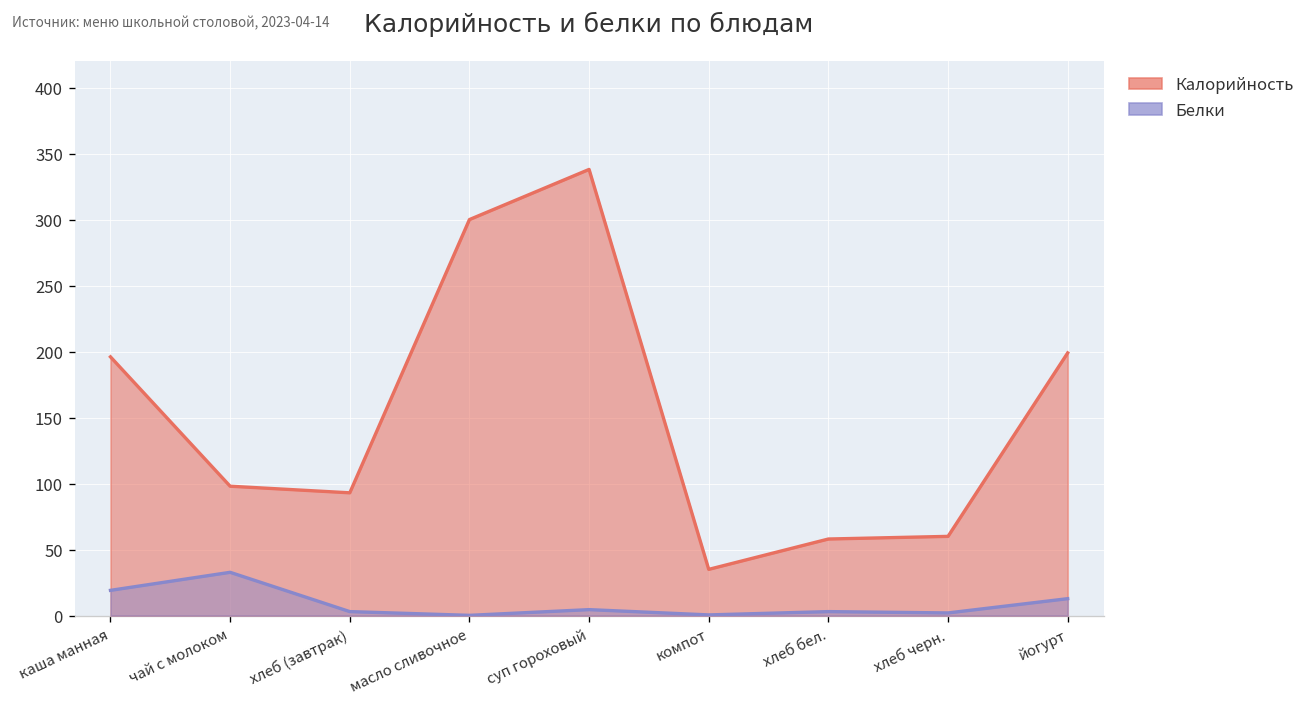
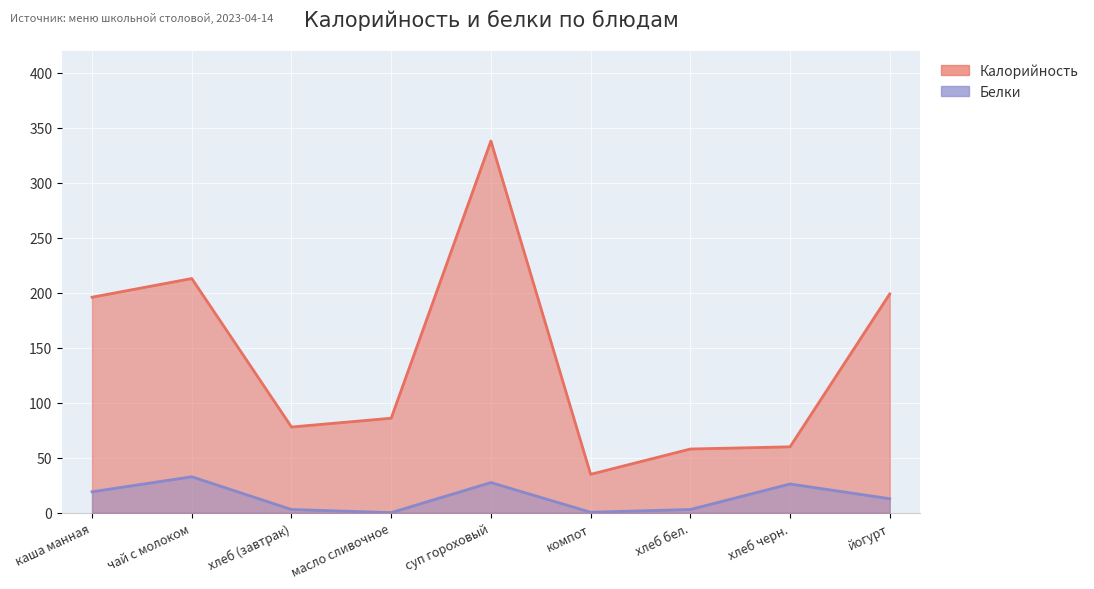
  {
    "Калорийность": {
      "каша манная": 196,
-     "чай с молоком": 98,
-     "хлеб (завтрак)": 93,
-     "масло сливочное": 300,
+     "чай с молоком": 213,
+     "хлеб (завтрак)": 78,
+     "масло сливочное": 86,
      "суп гороховый": 338,
      "компот": 35,
      "хлеб бел.": 58,
      "хлеб черн.": 60,
      "йогурт": 199
    },
    "Белки": {
      "каша манная": 19,
      "чай с молоком": 33,
      "хлеб (завтрак)": 3,
      "масло сливочное": 0,
-     "суп гороховый": 5,
+     "суп гороховый": 28,
      "компот": 1,
      "хлеб бел.": 3,
-     "хлеб черн.": 2,
+     "хлеб черн.": 26,
      "йогурт": 13
    }
  }
